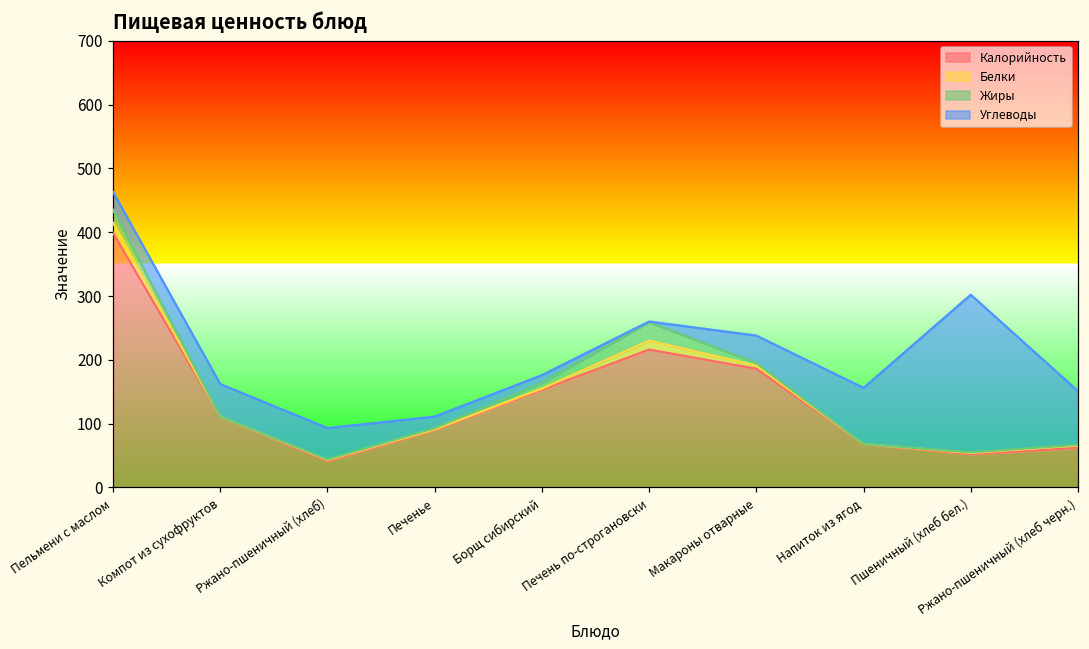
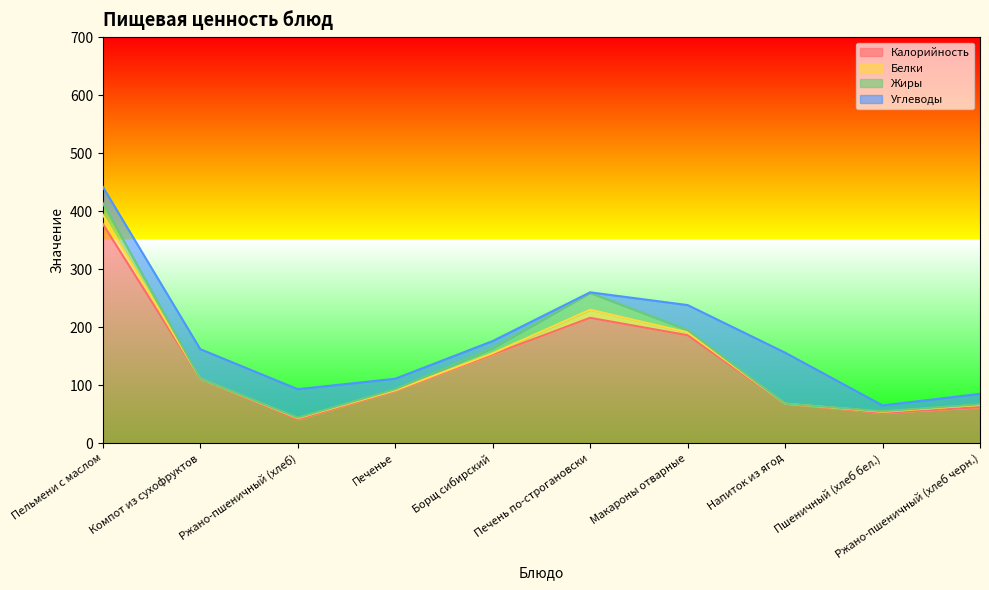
  {
    "Калорийность": {
-     "Пельмени с маслом": 400,
+     "Пельмени с маслом": 380,
      "Печень по-строгановски": 220,
      "Макароны отварные": 190
    },
    "Белки": {
      "Пельмени с маслом": 20,
      "Печень по-строгановски": 10
    },
    "Жиры": {
      "Пельмени с маслом": 20,
      "Борщ сибирский": 10
    },
    "Углеводы": {
      "Пельмени с маслом": 30,
      "Компот из сухофруктов": 50,
      "Ржано-пшеничный (хлеб)": 50,
      "Печенье": 20,
      "Борщ сибирский": 10,
      "Макароны отварные": 40,
      "Напиток из ягод": 90,
-     "Пшеничный (хлеб бел.)": 250,
-     "Ржано-пшеничный (хлеб черн.)": 80
+     "Пшеничный (хлеб бел.)": 10,
+     "Ржано-пшеничный (хлеб черн.)": 20
    }
  }
